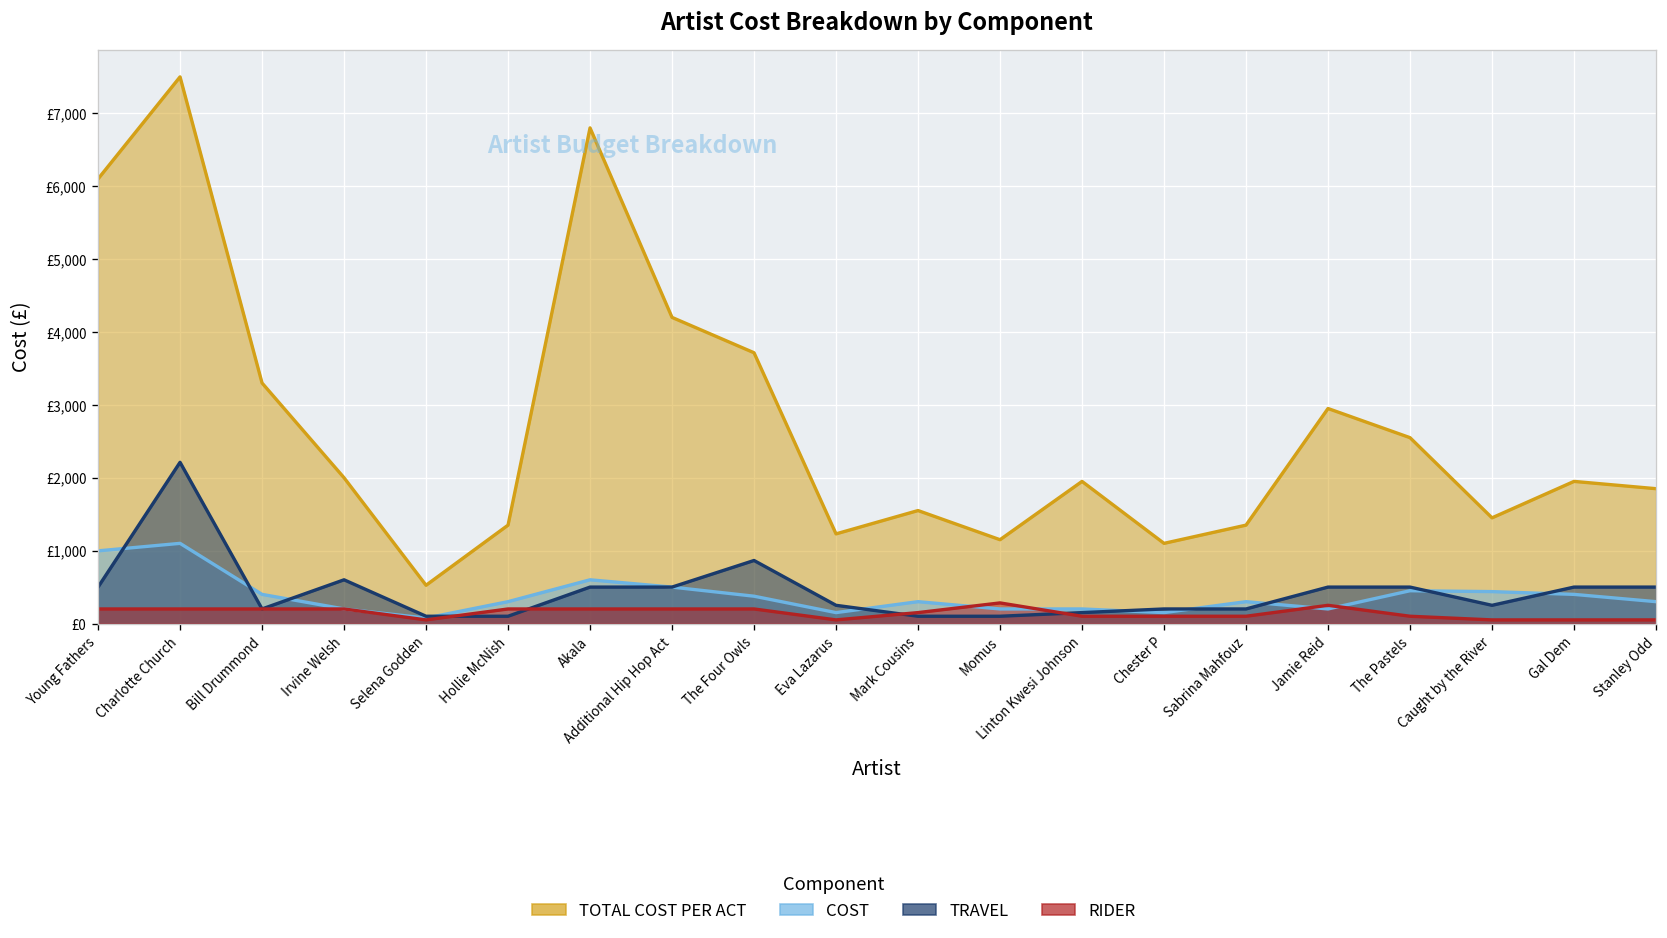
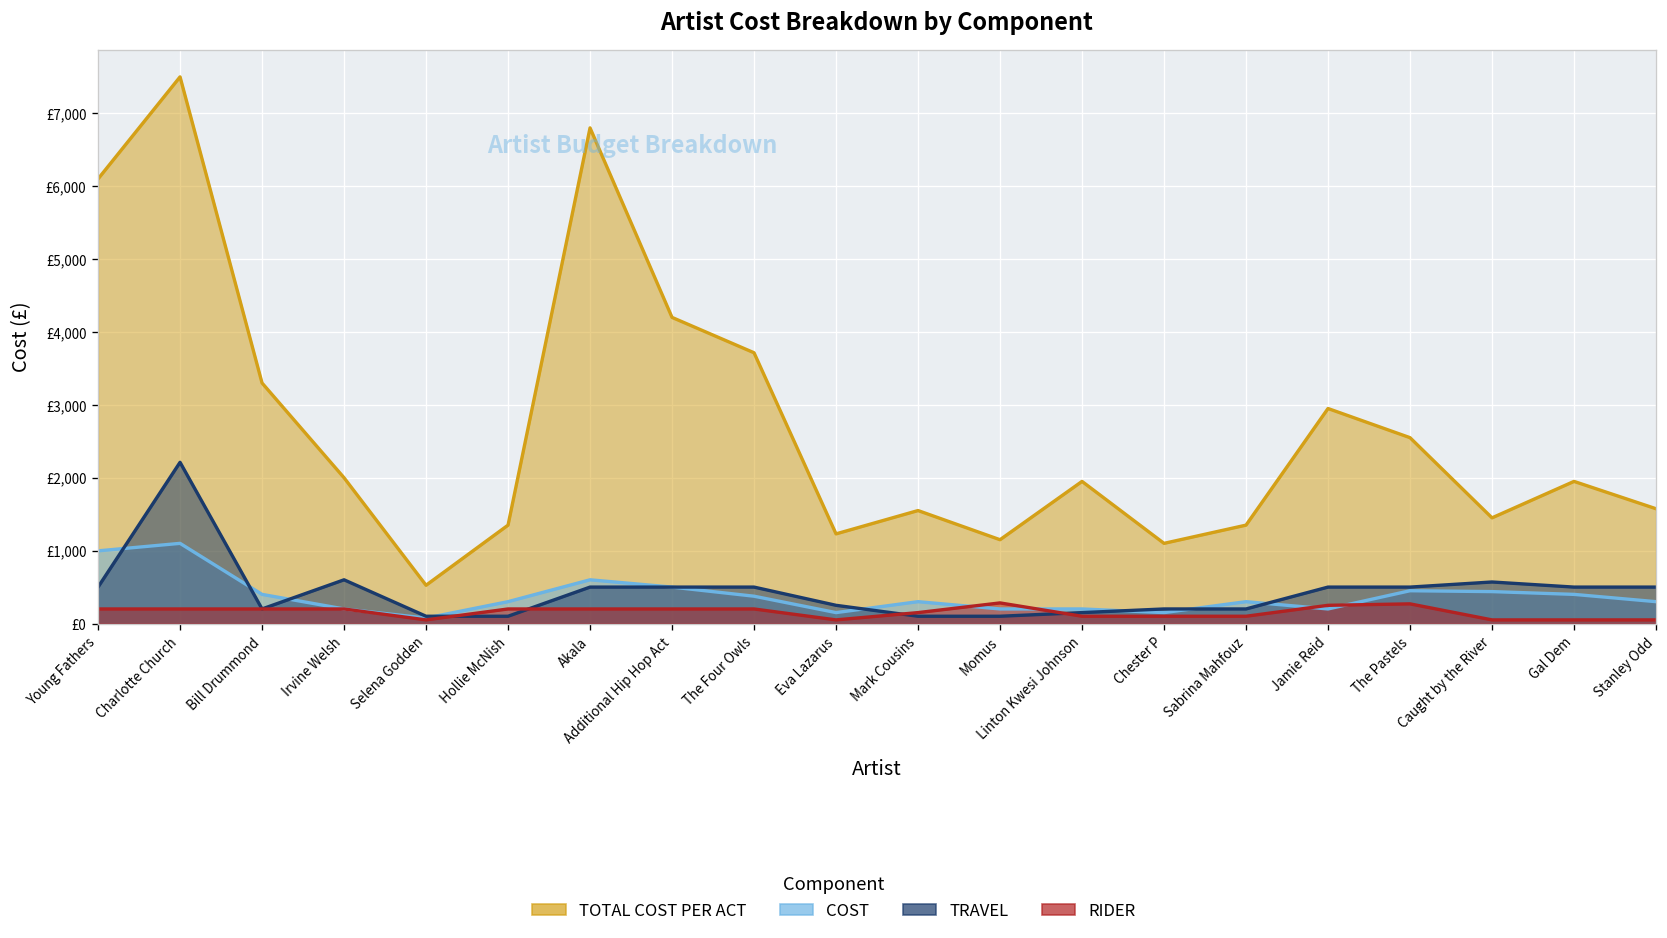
  {
    "TOTAL COST PER ACT": {
      "Young Fathers": "£6,100",
      "Charlotte Church": "£7,500",
      "Bill Drummond": "£3,300",
      "Irvine Welsh": "£2,000",
      "Selena Godden": "£500",
      "Hollie McNish": "£1,400",
      "Akala": "£6,800",
      "Additional Hip Hop Act": "£4,200",
      "The Four Owls": "£3,700",
      "Eva Lazarus": "£1,200",
      "Mark Cousins": "£1,600",
      "Momus": "£1,200",
      "Linton Kwesi Johnson": "£2,000",
      "Chester P": "£1,100",
      "Sabrina Mahfouz": "£1,400",
      "Jamie Reid": "£3,000",
      "The Pastels": "£2,600",
      "Caught by the River": "£1,500",
      "Gal Dem": "£2,000",
-     "Stanley Odd": "£1,900"
+     "Stanley Odd": "£1,600"
    },
    "COST": {
      "Young Fathers": "£1,000",
      "Charlotte Church": "£1,100",
      "Bill Drummond": "£400",
      "Hollie McNish": "£300",
      "Akala": "£600",
      "The Four Owls": "£400",
      "Eva Lazarus": "£200",
      "Mark Cousins": "£300",
      "Momus": "£200",
      "Linton Kwesi Johnson": "£200",
      "Chester P": "£200",
      "Sabrina Mahfouz": "£300",
      "Jamie Reid": "£200",
      "The Pastels": "£500",
      "Caught by the River": "£400",
      "Gal Dem": "£400",
      "Stanley Odd": "£300"
    },
    "TRAVEL": {
      "Young Fathers": "£500",
      "Charlotte Church": "£2,200",
      "Irvine Welsh": "£600",
      "Hollie McNish": "£100",
      "Akala": "£500",
-     "The Four Owls": "£900",
+     "The Four Owls": "£500",
      "Eva Lazarus": "£300",
      "Mark Cousins": "£100",
      "Momus": "£100",
      "Linton Kwesi Johnson": "£200",
      "Chester P": "£200",
      "Sabrina Mahfouz": "£200",
      "Jamie Reid": "£500",
      "The Pastels": "£500",
-     "Caught by the River": "£300",
+     "Caught by the River": "£600",
      "Gal Dem": "£500",
      "Stanley Odd": "£500"
    },
    "RIDER": {
      "Young Fathers": "£200",
      "Charlotte Church": "£200",
      "Hollie McNish": "£200",
      "Akala": "£200",
      "Additional Hip Hop Act": "£200",
      "The Four Owls": "£200",
      "Eva Lazarus": "£100",
      "Mark Cousins": "£200",
      "Momus": "£300",
      "Linton Kwesi Johnson": "£100",
      "Chester P": "£100",
      "Sabrina Mahfouz": "£100",
      "Jamie Reid": "£300",
-     "The Pastels": "£100",
+     "The Pastels": "£300",
      "Caught by the River": "£100",
      "Gal Dem": "£100",
      "Stanley Odd": "£100"
    }
  }
